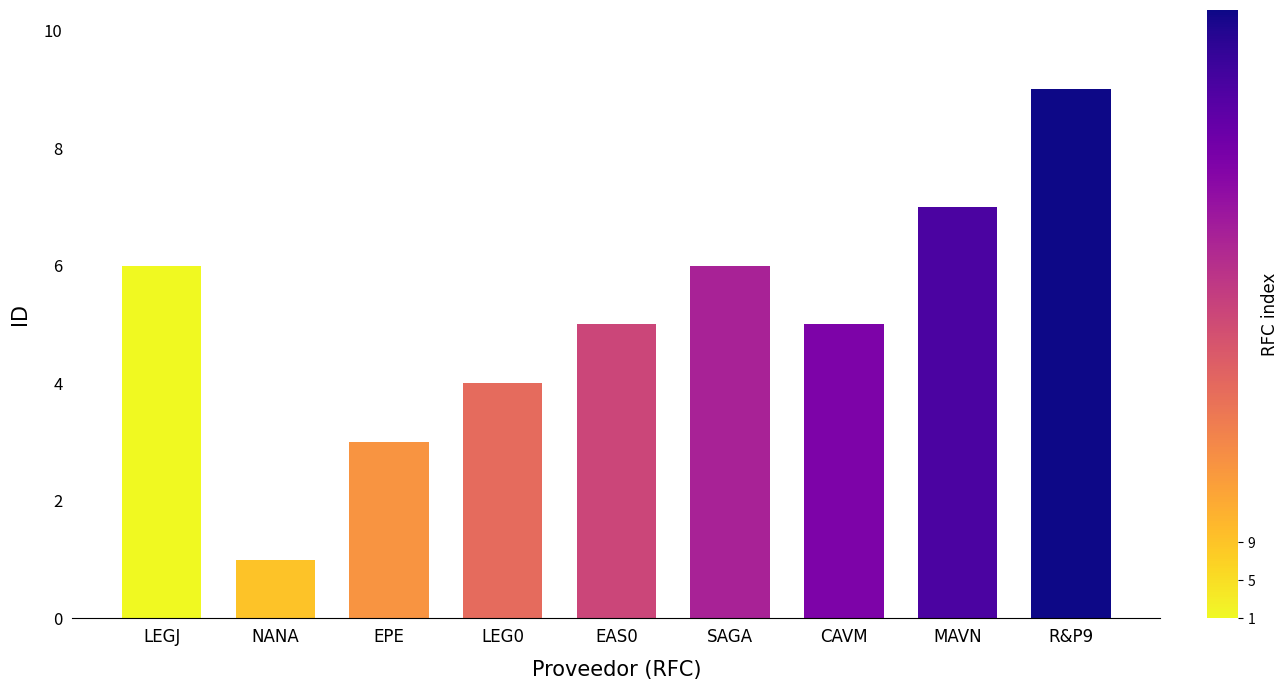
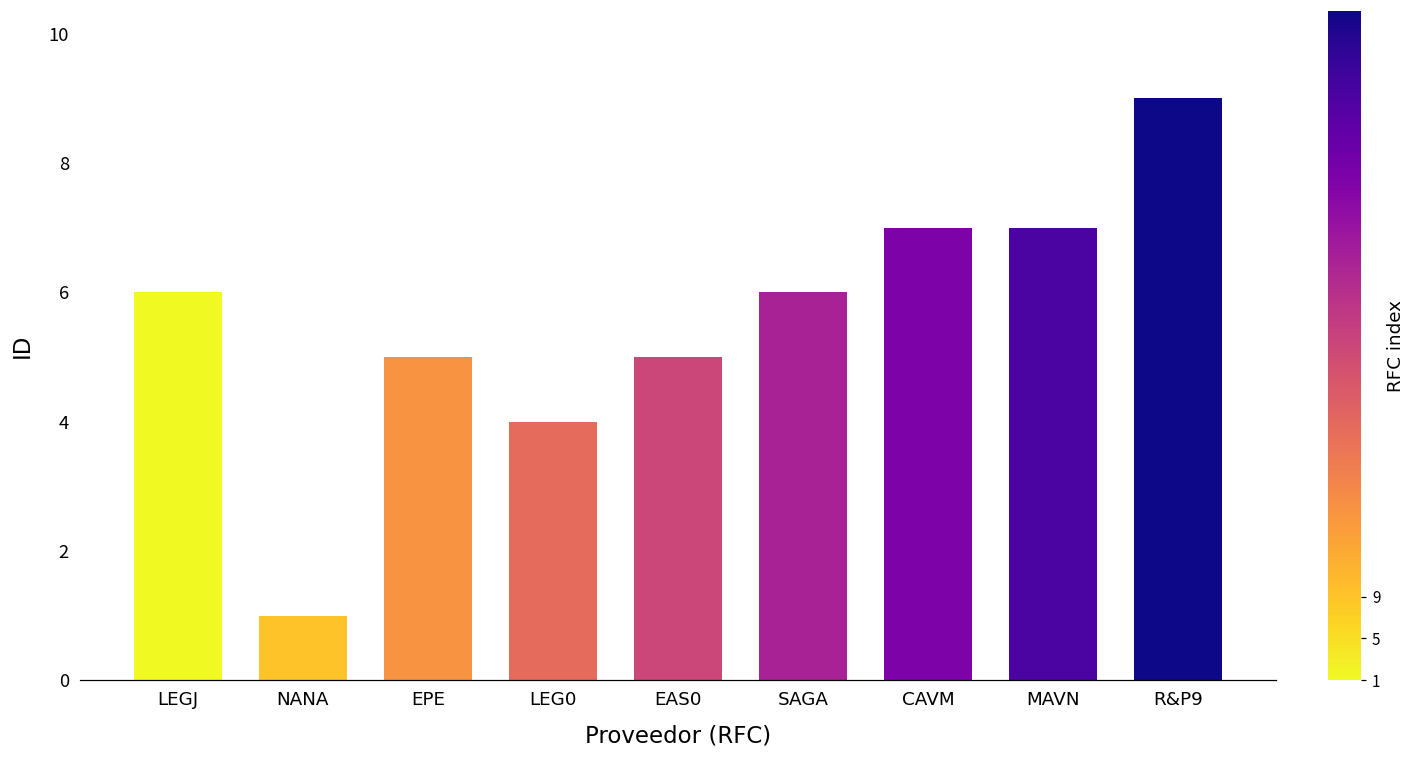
  {
    "LEGJ": 6,
    "NANA": 1,
-   "EPE": 3,
+   "EPE": 5,
    "LEG0": 4,
    "EAS0": 5,
    "SAGA": 6,
-   "CAVM": 5,
+   "CAVM": 7,
    "MAVN": 7,
    "R&P9": 9
  }
